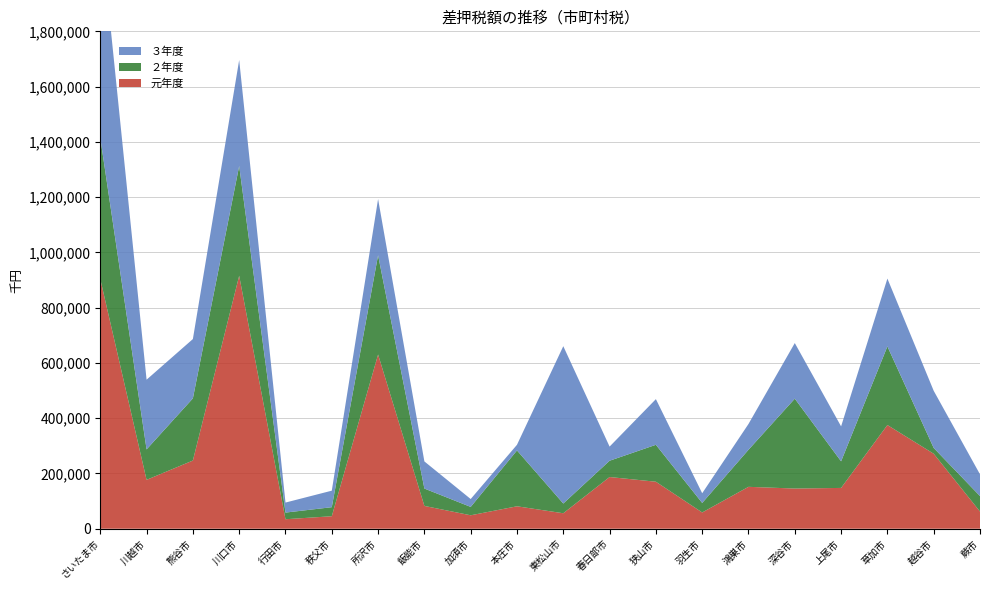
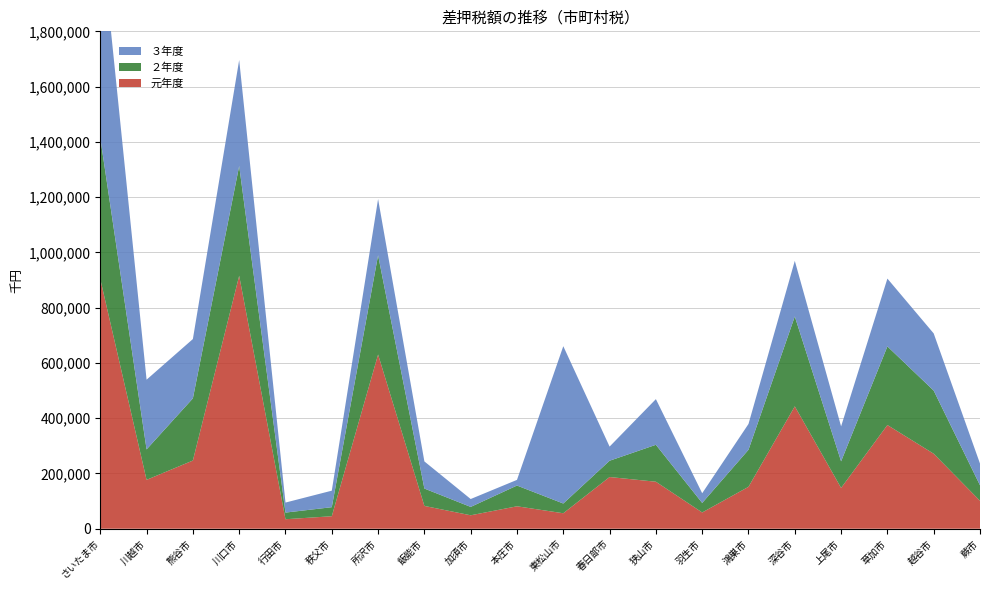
  {
    "元年度": {
      "さいたま市": "900,000",
      "川越市": "180,000",
      "熊谷市": "250,000",
      "川口市": "920,000",
      "行田市": "30,000",
      "秩父市": "50,000",
      "所沢市": "630,000",
      "飯能市": "80,000",
      "加須市": "50,000",
      "本庄市": "80,000",
      "東松山市": "60,000",
      "春日部市": "190,000",
      "狭山市": "170,000",
      "羽生市": "60,000",
      "鴻巣市": "150,000",
-     "深谷市": "150,000",
+     "深谷市": "440,000",
      "上尾市": "150,000",
      "草加市": "380,000",
      "越谷市": "270,000",
-     "蕨市": "60,000"
+     "蕨市": "100,000"
    },
    "２年度": {
      "さいたま市": "510,000",
      "川越市": "110,000",
      "熊谷市": "220,000",
      "川口市": "400,000",
      "行田市": "20,000",
      "秩父市": "30,000",
      "所沢市": "360,000",
      "飯能市": "60,000",
      "加須市": "30,000",
-     "本庄市": "200,000",
+     "本庄市": "80,000",
      "東松山市": "40,000",
      "春日部市": "60,000",
      "狭山市": "130,000",
      "羽生市": "30,000",
      "鴻巣市": "130,000",
      "深谷市": "330,000",
      "上尾市": "100,000",
      "草加市": "280,000",
-     "越谷市": "20,000",
+     "越谷市": "230,000",
      "蕨市": "60,000"
    },
    "３年度": {
      "川越市": "250,000",
      "熊谷市": "210,000",
      "川口市": "380,000",
      "行田市": "40,000",
      "秩父市": "60,000",
      "所沢市": "200,000",
      "飯能市": "100,000",
      "加須市": "30,000",
      "本庄市": "20,000",
      "東松山市": "570,000",
      "春日部市": "50,000",
      "狭山市": "170,000",
      "羽生市": "40,000",
      "鴻巣市": "90,000",
      "深谷市": "200,000",
      "上尾市": "130,000",
      "草加市": "250,000",
      "越谷市": "210,000",
      "蕨市": "80,000"
    }
  }
